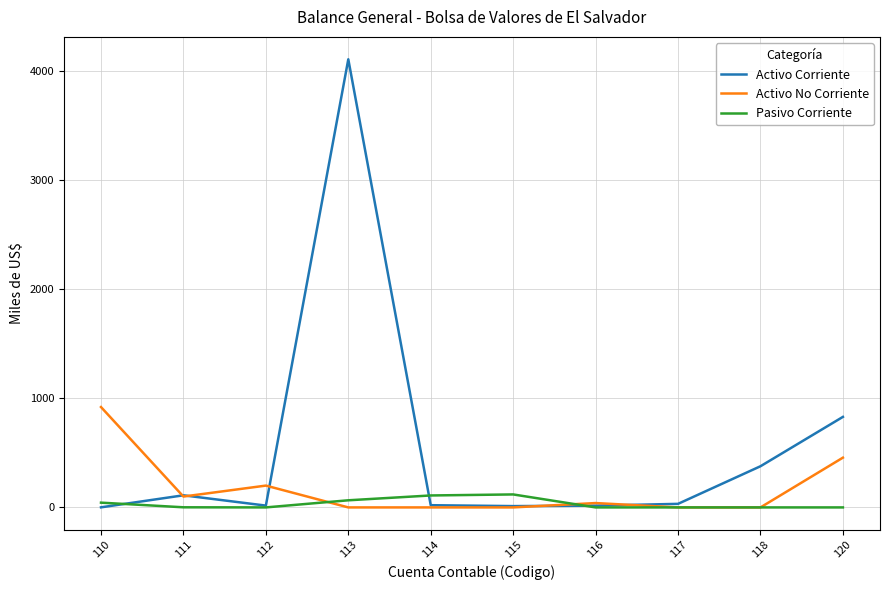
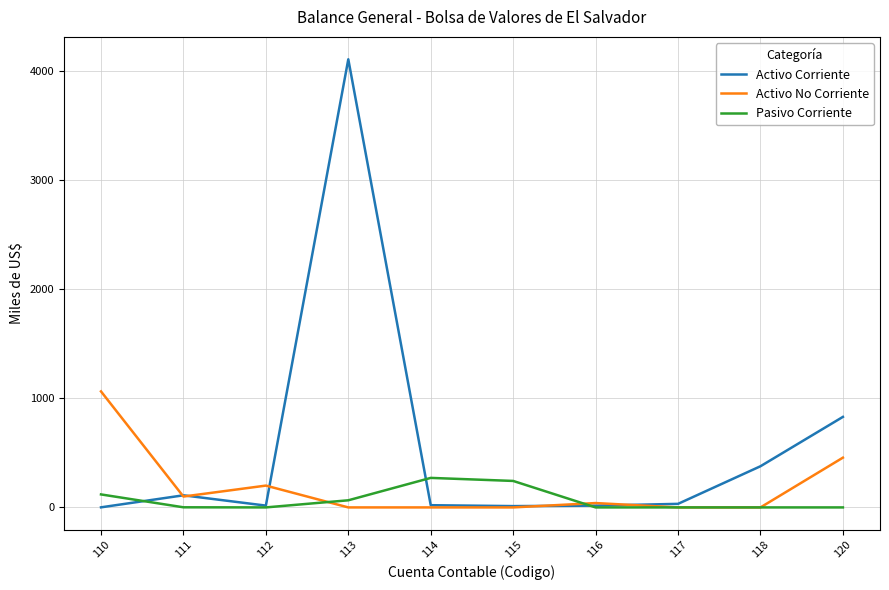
  {
    "Activo Corriente": {
      "110": 0,
      "113": 4110,
      "117": 30,
      "118": 380,
      "120": 830
    },
    "Activo No Corriente": {
-     "110": 920,
+     "110": 1060,
      "112": 200,
      "113": 0,
      "116": 40,
      "120": 460
    },
    "Pasivo Corriente": {
-     "110": 40,
+     "110": 120,
      "111": 0,
      "113": 70,
-     "114": 110,
-     "115": 120,
+     "114": 270,
+     "115": 240,
      "120": 0
    }
  }
